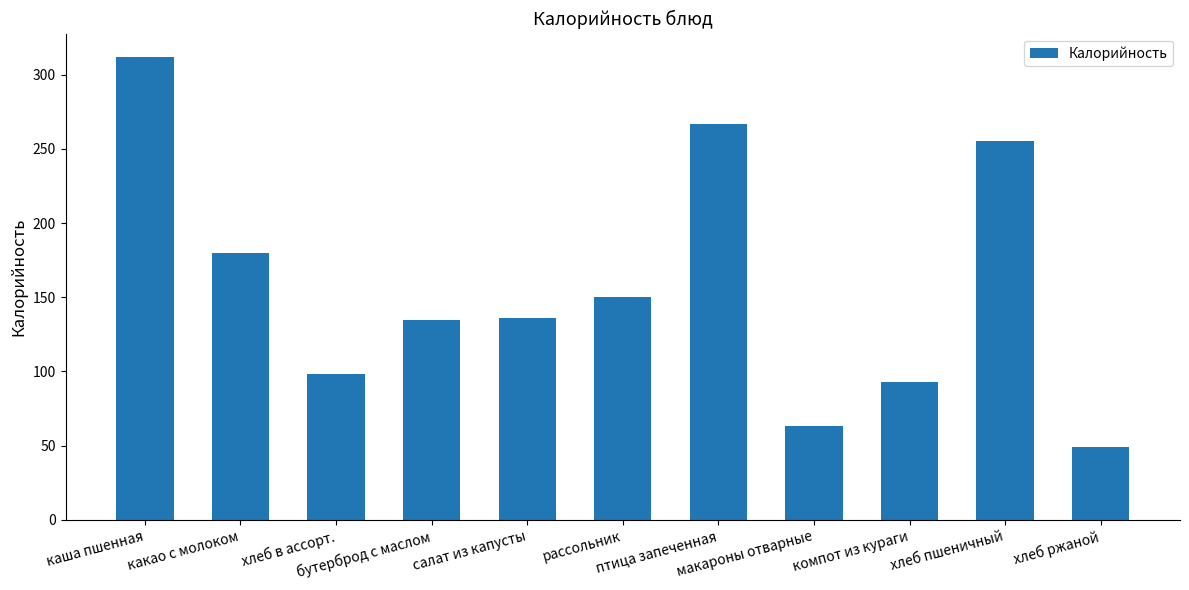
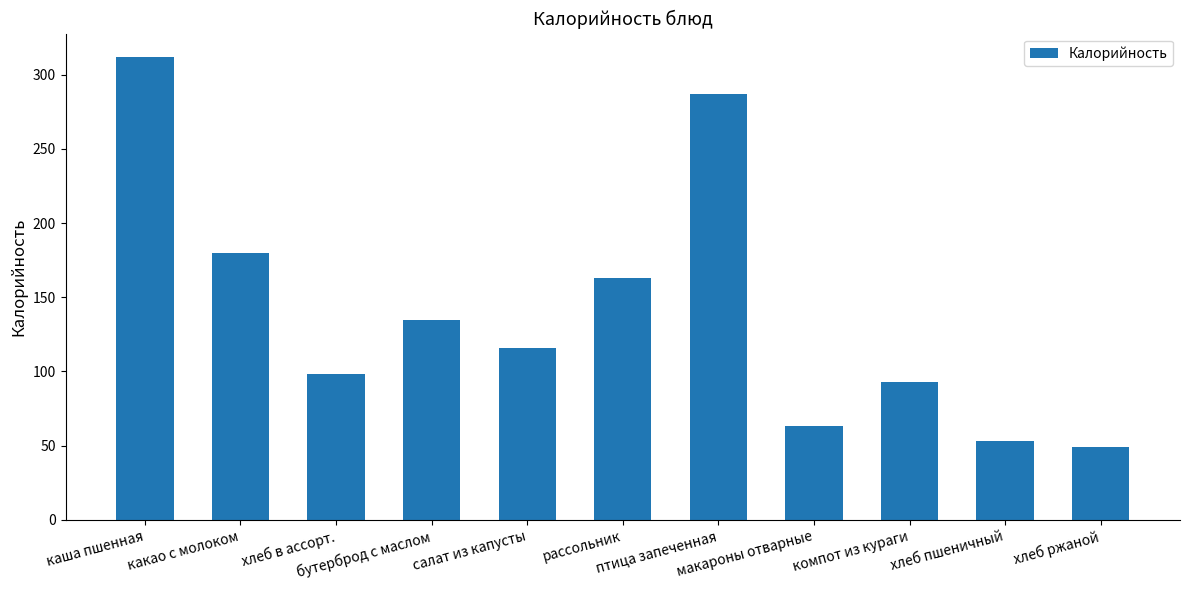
  {
    "каша пшенная": 312,
    "какао с молоком": 180,
    "хлеб в ассорт.": 98,
    "бутерброд с маслом": 135,
-   "салат из капусты": 136,
-   "рассольник": 150,
-   "птица запеченная": 267,
+   "салат из капусты": 116,
+   "рассольник": 163,
+   "птица запеченная": 287,
    "макароны отварные": 63,
    "компот из кураги": 93,
-   "хлеб пшеничный": 255,
+   "хлеб пшеничный": 53,
    "хлеб ржаной": 49
  }
